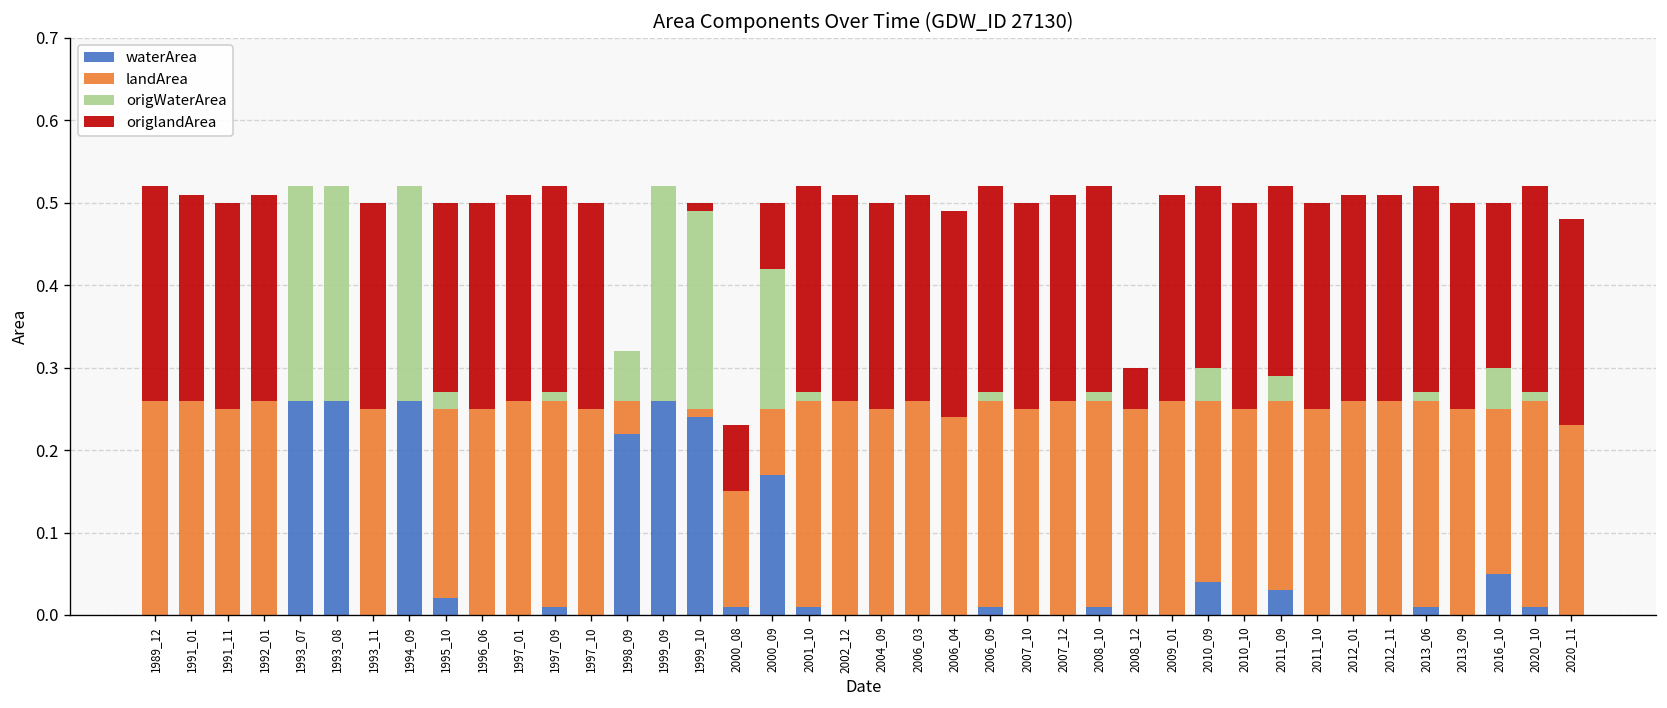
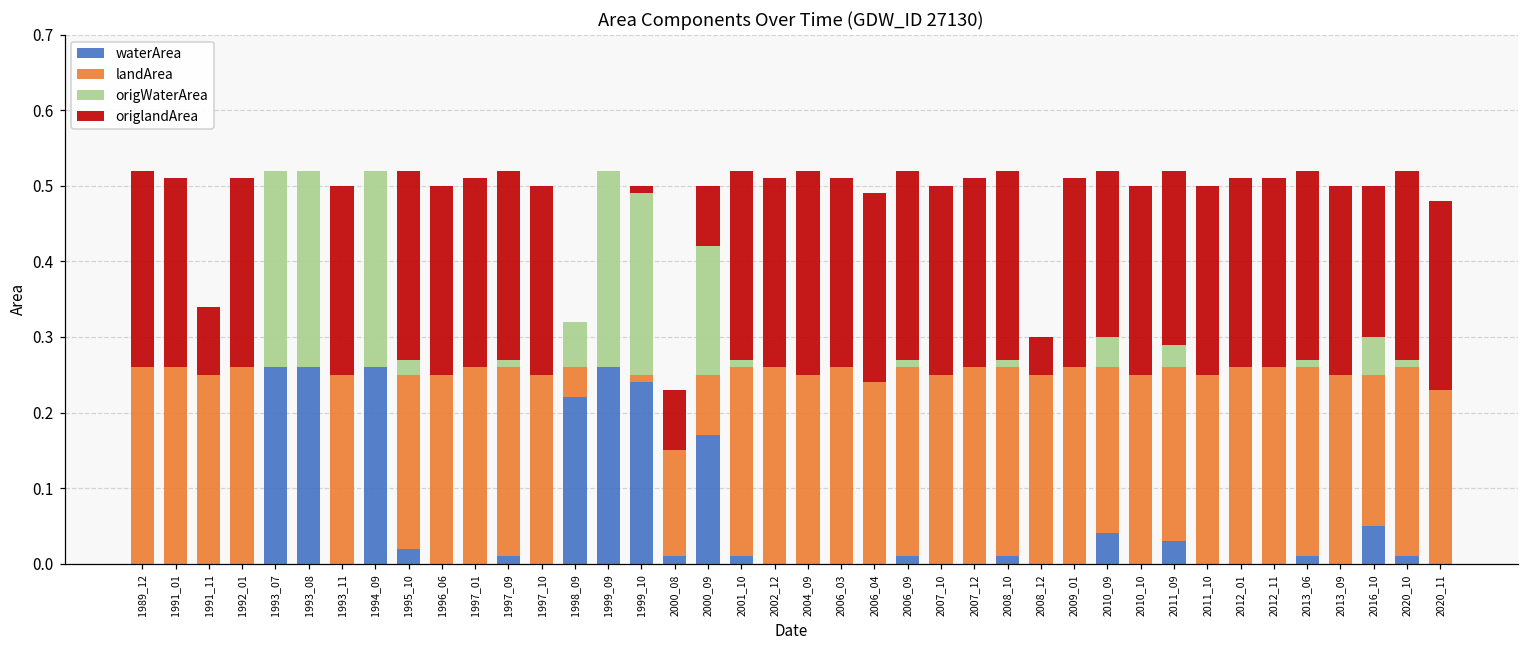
  {
    "waterArea": {
      "1989_12": 0.00,
      "1991_01": 0.00,
      "1991_11": 0.00,
      "1992_01": 0.00,
      "1993_07": 0.26,
      "1993_08": 0.26,
      "1993_11": 0.00,
      "1994_09": 0.26,
      "1995_10": 0.02,
      "1996_06": 0.00,
      "1997_01": 0.00,
      "1997_09": 0.01,
      "1997_10": 0.00,
      "1998_09": 0.22,
      "1999_09": 0.26,
      "1999_10": 0.24,
      "2000_08": 0.01,
      "2000_09": 0.17,
      "2001_10": 0.01,
      "2002_12": 0.00,
      "2004_09": 0.00,
      "2006_03": 0.00,
      "2006_04": 0.00,
      "2006_09": 0.01,
      "2007_10": 0.00,
      "2007_12": 0.00,
      "2008_10": 0.01,
      "2008_12": 0.00,
      "2009_01": 0.00,
      "2010_09": 0.04,
      "2010_10": 0.00,
      "2011_09": 0.03,
      "2011_10": 0.00,
      "2012_01": 0.00,
      "2012_11": 0.00,
      "2013_06": 0.01,
      "2013_09": 0.00,
      "2016_10": 0.05,
      "2020_10": 0.01,
      "2020_11": 0.00
    },
    "landArea": {
      "1989_12": 0.26,
      "1991_01": 0.26,
      "1991_11": 0.25,
      "1992_01": 0.26,
      "1993_07": 0.00,
      "1993_08": 0.00,
      "1993_11": 0.25,
      "1994_09": 0.00,
      "1995_10": 0.23,
      "1996_06": 0.25,
      "1997_01": 0.26,
      "1997_09": 0.25,
      "1997_10": 0.25,
      "1998_09": 0.04,
      "1999_09": 0.00,
      "1999_10": 0.01,
      "2000_08": 0.14,
      "2000_09": 0.08,
      "2001_10": 0.25,
      "2002_12": 0.26,
      "2004_09": 0.25,
      "2006_03": 0.26,
      "2006_04": 0.24,
      "2006_09": 0.25,
      "2007_10": 0.25,
      "2007_12": 0.26,
      "2008_10": 0.25,
      "2008_12": 0.25,
      "2009_01": 0.26,
      "2010_09": 0.22,
      "2010_10": 0.25,
      "2011_09": 0.23,
      "2011_10": 0.25,
      "2012_01": 0.26,
      "2012_11": 0.26,
      "2013_06": 0.25,
      "2013_09": 0.25,
      "2016_10": 0.20,
      "2020_10": 0.25,
      "2020_11": 0.23
    },
    "origWaterArea": {
      "1989_12": 0.00,
      "1991_01": 0.00,
      "1991_11": 0.00,
      "1992_01": 0.00,
      "1993_07": 0.26,
      "1993_08": 0.26,
      "1993_11": 0.00,
      "1994_09": 0.26,
      "1995_10": 0.02,
      "1996_06": 0.00,
      "1997_01": 0.00,
      "1997_09": 0.01,
      "1997_10": 0.00,
      "1998_09": 0.06,
      "1999_09": 0.26,
      "1999_10": 0.24,
      "2000_08": 0.00,
      "2000_09": 0.17,
      "2001_10": 0.01,
      "2002_12": 0.00,
      "2004_09": 0.00,
      "2006_03": 0.00,
      "2006_04": 0.00,
      "2006_09": 0.01,
      "2007_10": 0.00,
      "2007_12": 0.00,
      "2008_10": 0.01,
      "2008_12": 0.00,
      "2009_01": 0.00,
      "2010_09": 0.04,
      "2010_10": 0.00,
      "2011_09": 0.03,
      "2011_10": 0.00,
      "2012_01": 0.00,
      "2012_11": 0.00,
      "2013_06": 0.01,
      "2013_09": 0.00,
      "2016_10": 0.05,
      "2020_10": 0.01,
      "2020_11": 0.00
    },
    "origlandArea": {
      "1989_12": 0.26,
      "1991_01": 0.25,
-     "1991_11": 0.25,
+     "1991_11": 0.09,
      "1992_01": 0.25,
      "1993_07": 0.00,
      "1993_08": 0.00,
      "1993_11": 0.25,
      "1994_09": 0.00,
-     "1995_10": 0.23,
+     "1995_10": 0.25,
      "1996_06": 0.25,
      "1997_01": 0.25,
      "1997_09": 0.25,
      "1997_10": 0.25,
      "1998_09": 0.00,
      "1999_09": 0.00,
      "1999_10": 0.01,
      "2000_08": 0.08,
      "2000_09": 0.08,
      "2001_10": 0.25,
      "2002_12": 0.25,
-     "2004_09": 0.25,
+     "2004_09": 0.27,
      "2006_03": 0.25,
      "2006_04": 0.25,
      "2006_09": 0.25,
      "2007_10": 0.25,
      "2007_12": 0.25,
      "2008_10": 0.25,
      "2008_12": 0.05,
      "2009_01": 0.25,
      "2010_09": 0.22,
      "2010_10": 0.25,
      "2011_09": 0.23,
      "2011_10": 0.25,
      "2012_01": 0.25,
      "2012_11": 0.25,
      "2013_06": 0.25,
      "2013_09": 0.25,
      "2016_10": 0.20,
      "2020_10": 0.25,
      "2020_11": 0.25
    }
  }
